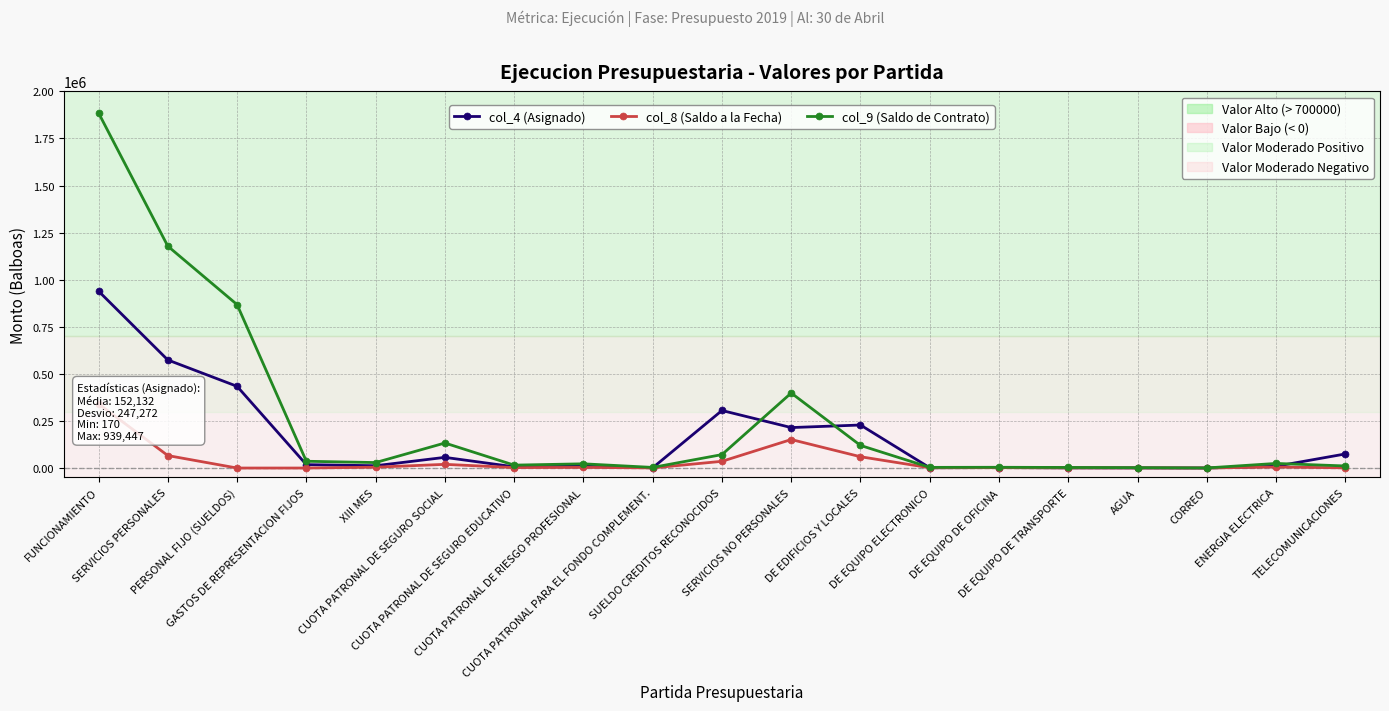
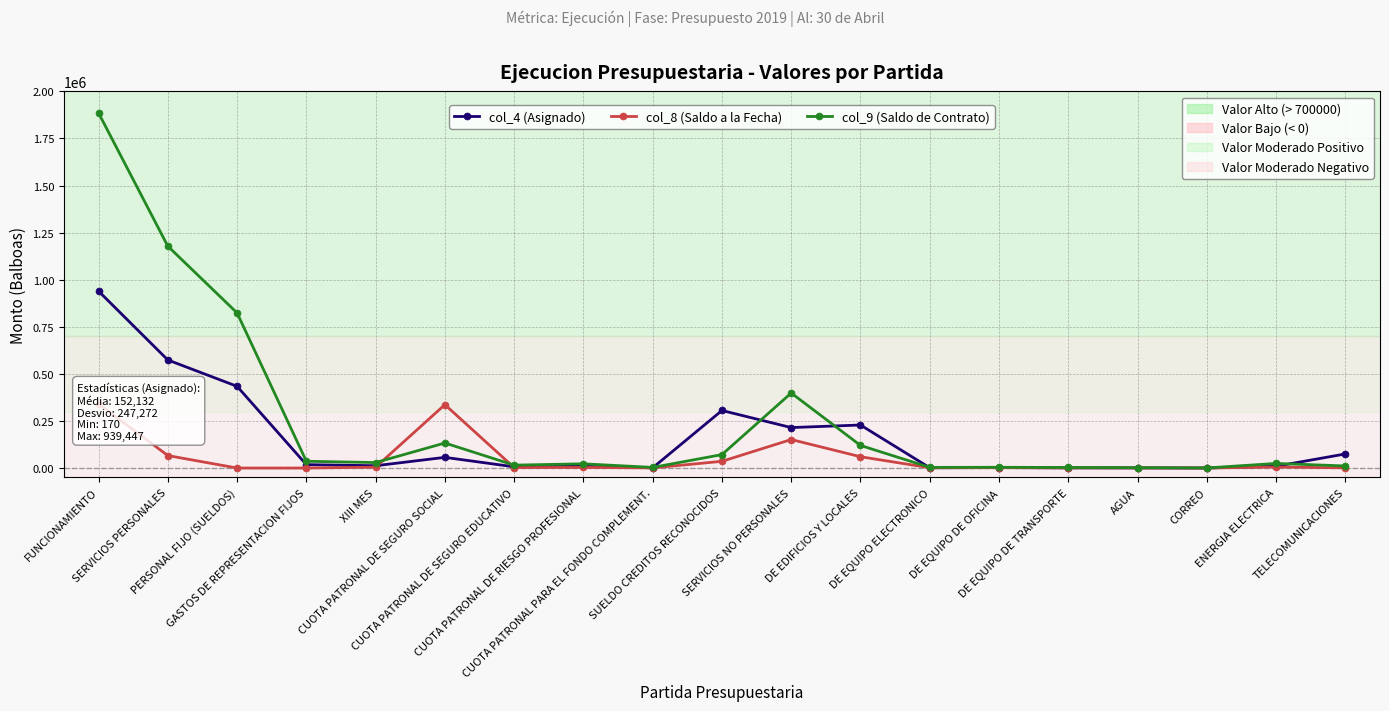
  {
    "col_4 (Asignado)": {
      "FUNCIONAMIENTO": 940000,
      "SERVICIOS PERSONALES": 570000,
      "PERSONAL FIJO (SUELDOS)": 430000,
      "GASTOS DE REPRESENTACION FIJOS": 20000,
      "CUOTA PATRONAL DE SEGURO SOCIAL": 60000,
      "SUELDO CREDITOS RECONOCIDOS": 310000,
      "SERVICIOS NO PERSONALES": 210000,
      "DE EDIFICIOS Y LOCALES": 230000,
      "TELECOMUNICACIONES": 70000
    },
    "col_8 (Saldo a la Fecha)": {
      "SERVICIOS PERSONALES": 70000,
      "PERSONAL FIJO (SUELDOS)": 0,
      "GASTOS DE REPRESENTACION FIJOS": 0,
-     "CUOTA PATRONAL DE SEGURO SOCIAL": 20000,
+     "CUOTA PATRONAL DE SEGURO SOCIAL": 340000,
      "SUELDO CREDITOS RECONOCIDOS": 40000,
      "SERVICIOS NO PERSONALES": 150000,
      "DE EDIFICIOS Y LOCALES": 60000
    },
    "col_9 (Saldo de Contrato)": {
      "FUNCIONAMIENTO": 1890000,
      "SERVICIOS PERSONALES": 1180000,
-     "PERSONAL FIJO (SUELDOS)": 870000,
+     "PERSONAL FIJO (SUELDOS)": 820000,
      "GASTOS DE REPRESENTACION FIJOS": 40000,
      "XIII MES": 30000,
      "CUOTA PATRONAL DE SEGURO SOCIAL": 130000,
      "SUELDO CREDITOS RECONOCIDOS": 70000,
      "SERVICIOS NO PERSONALES": 400000,
      "DE EDIFICIOS Y LOCALES": 120000,
      "ENERGIA ELECTRICA": 20000
    }
  }
